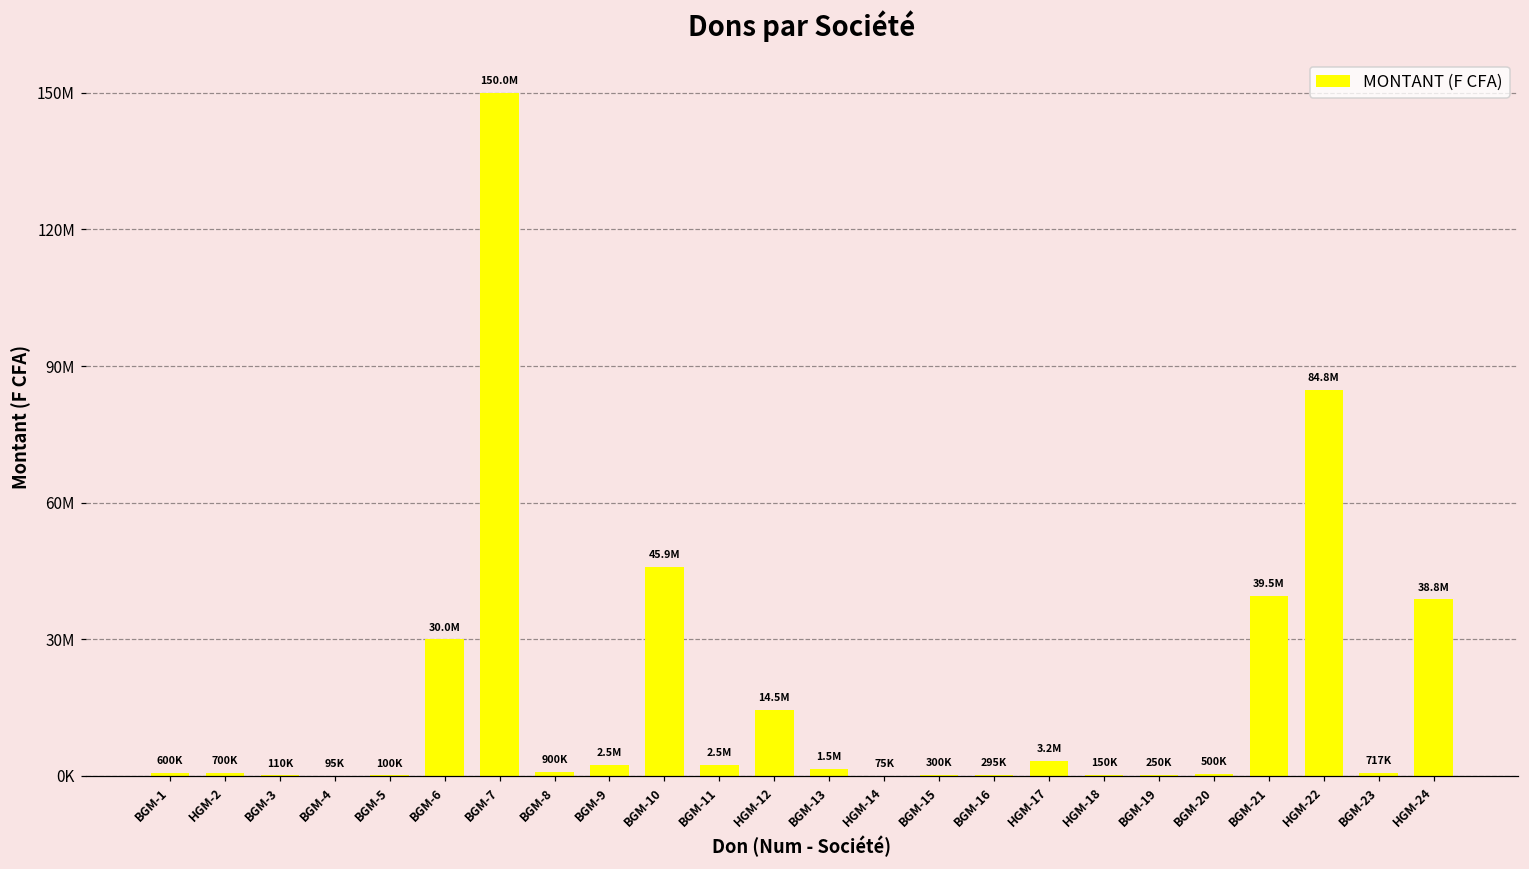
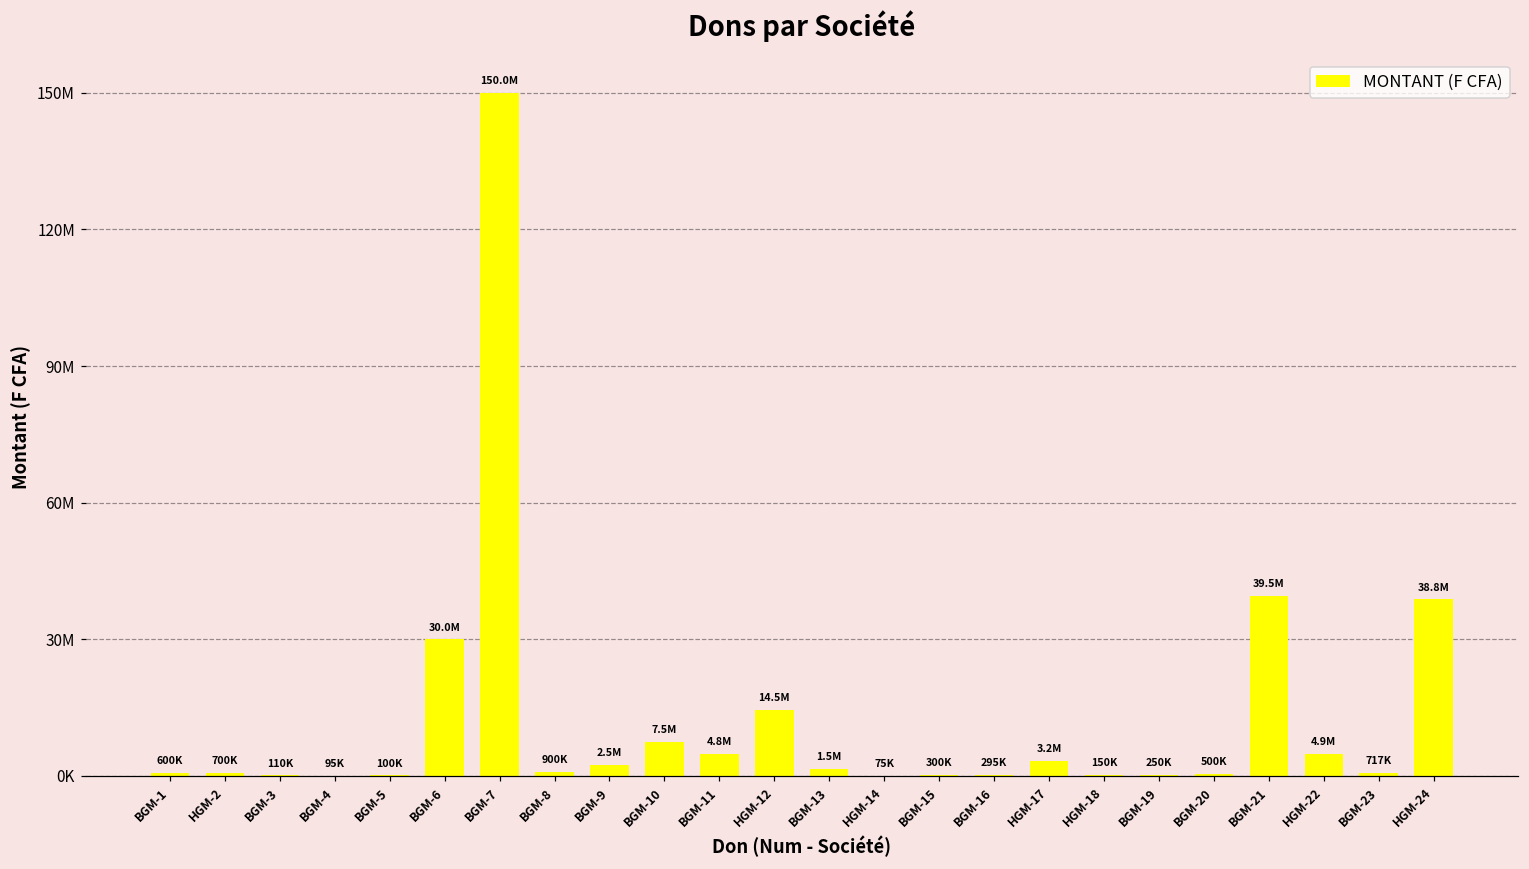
  {
    "BGM-1": "600K",
    "HGM-2": "700K",
    "BGM-3": "110K",
    "BGM-4": "95K",
    "BGM-5": "100K",
    "BGM-6": "30.0M",
    "BGM-7": "150.0M",
    "BGM-8": "900K",
    "BGM-9": "2.5M",
-   "BGM-10": "45.9M",
-   "BGM-11": "2.5M",
+   "BGM-10": "7.5M",
+   "BGM-11": "4.8M",
    "HGM-12": "14.5M",
    "BGM-13": "1.5M",
    "HGM-14": "75K",
    "BGM-15": "300K",
    "BGM-16": "295K",
    "HGM-17": "3.2M",
    "HGM-18": "150K",
    "BGM-19": "250K",
    "BGM-20": "500K",
    "BGM-21": "39.5M",
-   "HGM-22": "84.8M",
+   "HGM-22": "4.9M",
    "BGM-23": "717K",
    "HGM-24": "38.8M"
  }
